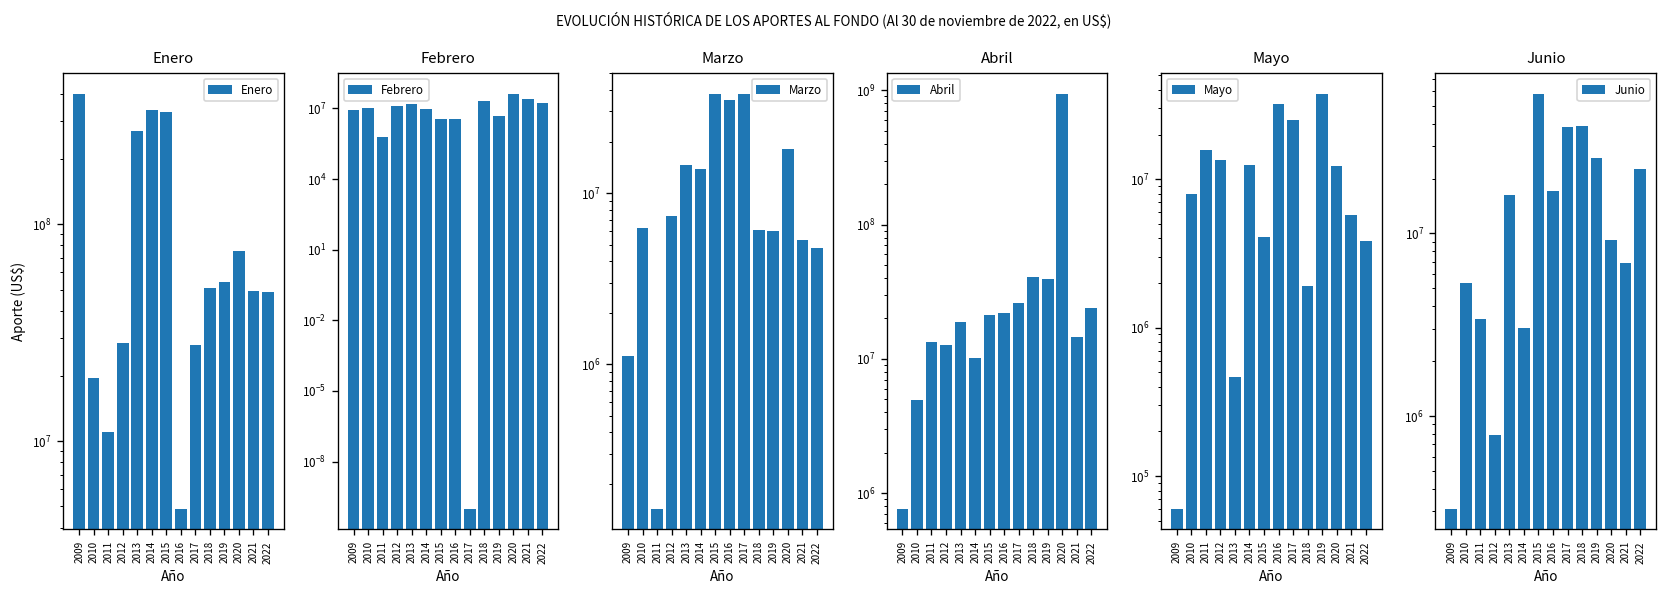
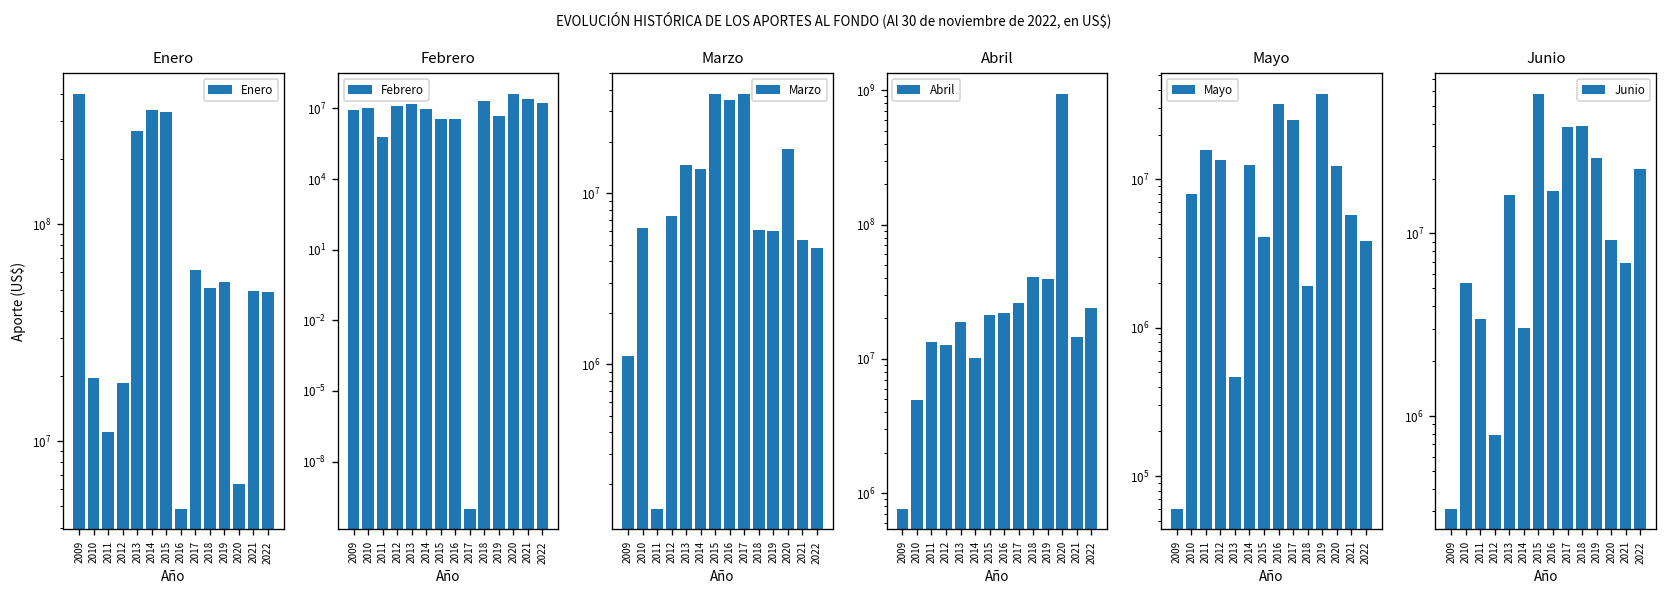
  {
    "Enero": {
      "2009": 400000000,
      "2010": 19000000,
      "2011": 11000000,
-     "2012": 28000000,
+     "2012": 19000000,
      "2013": 270000000,
      "2014": 340000000,
      "2015": 330000000,
      "2016": 4900000,
-     "2017": 28000000,
+     "2017": 62000000,
      "2018": 51000000,
      "2019": 54000000,
-     "2020": 75000000,
+     "2020": 6400000,
      "2021": 49000000,
      "2022": 49000000
    },
    "Febrero": {
      "2009": 10000000,
      "2010": 10000000,
      "2011": 600000,
      "2012": 10000000,
      "2013": 20000000,
      "2014": 10000000,
      "2015": 4000000,
      "2016": 4000000,
      "2017": 0.0000000001,
      "2018": 20000000,
      "2019": 5000000,
      "2020": 40000000,
      "2021": 30000000,
      "2022": 20000000
    },
    "Marzo": {
      "2009": 1100000,
      "2010": 6000000,
      "2011": 140000,
      "2012": 7000000,
      "2013": 15000000,
      "2014": 14000000,
      "2015": 38000000,
      "2016": 35000000,
      "2017": 38000000,
      "2018": 6100000,
      "2019": 6000000,
      "2020": 18000000,
      "2021": 5300000,
      "2022": 4700000
    },
    "Abril": {
      "2009": 800000,
      "2010": 5000000,
      "2011": 13000000,
      "2012": 13000000,
      "2013": 19000000,
      "2014": 10000000,
      "2015": 21000000,
      "2016": 22000000,
      "2017": 26000000,
      "2018": 41000000,
      "2019": 39000000,
      "2020": 900000000,
      "2021": 15000000,
      "2022": 24000000
    },
    "Mayo": {
      "2009": 60000,
      "2010": 8000000,
      "2011": 16000000,
      "2012": 13000000,
      "2013": 470000,
      "2014": 12000000,
      "2015": 4100000,
      "2016": 32000000,
      "2017": 25000000,
      "2018": 1900000,
      "2019": 38000000,
      "2020": 12000000,
      "2021": 6000000,
      "2022": 3800000
    },
    "Junio": {
      "2009": 310000,
      "2010": 5400000,
      "2011": 3400000,
      "2012": 800000,
      "2013": 16000000,
      "2014": 3000000,
      "2015": 58000000,
      "2016": 17000000,
      "2017": 38000000,
      "2018": 39000000,
      "2019": 26000000,
      "2020": 9000000,
      "2021": 7000000,
      "2022": 22000000
    }
  }
